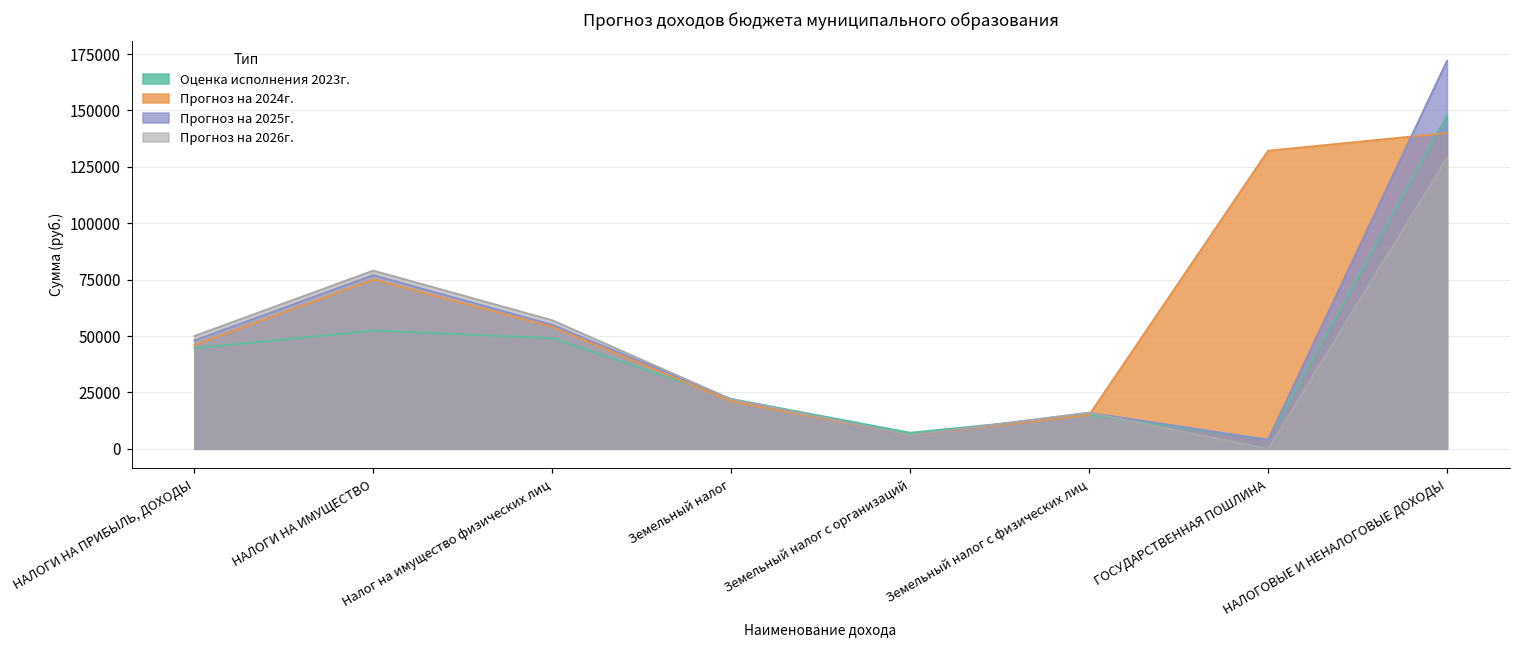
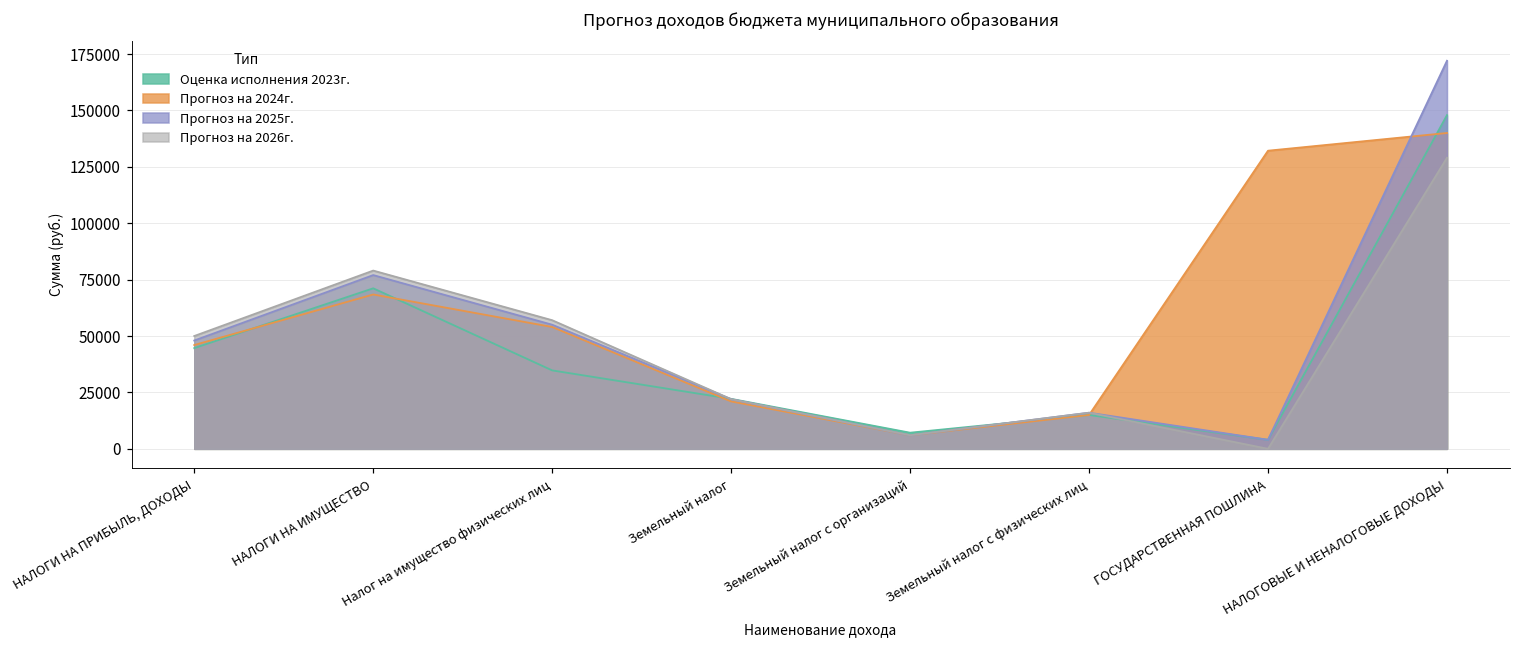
  {
    "Оценка исполнения 2023г.": {
      "НАЛОГИ НА ПРИБЫЛЬ, ДОХОДЫ": 45000,
-     "НАЛОГИ НА ИМУЩЕСТВО": 52000,
-     "Налог на имущество физических лиц": 49000,
+     "НАЛОГИ НА ИМУЩЕСТВО": 71000,
+     "Налог на имущество физических лиц": 35000,
      "НАЛОГОВЫЕ И НЕНАЛОГОВЫЕ ДОХОДЫ": 148000
    },
    "Прогноз на 2024г.": {
      "НАЛОГИ НА ПРИБЫЛЬ, ДОХОДЫ": 46000,
-     "НАЛОГИ НА ИМУЩЕСТВО": 75000,
+     "НАЛОГИ НА ИМУЩЕСТВО": 68000,
      "ГОСУДАРСТВЕННАЯ ПОШЛИНА": 132000,
      "НАЛОГОВЫЕ И НЕНАЛОГОВЫЕ ДОХОДЫ": 140000
    }
  }
